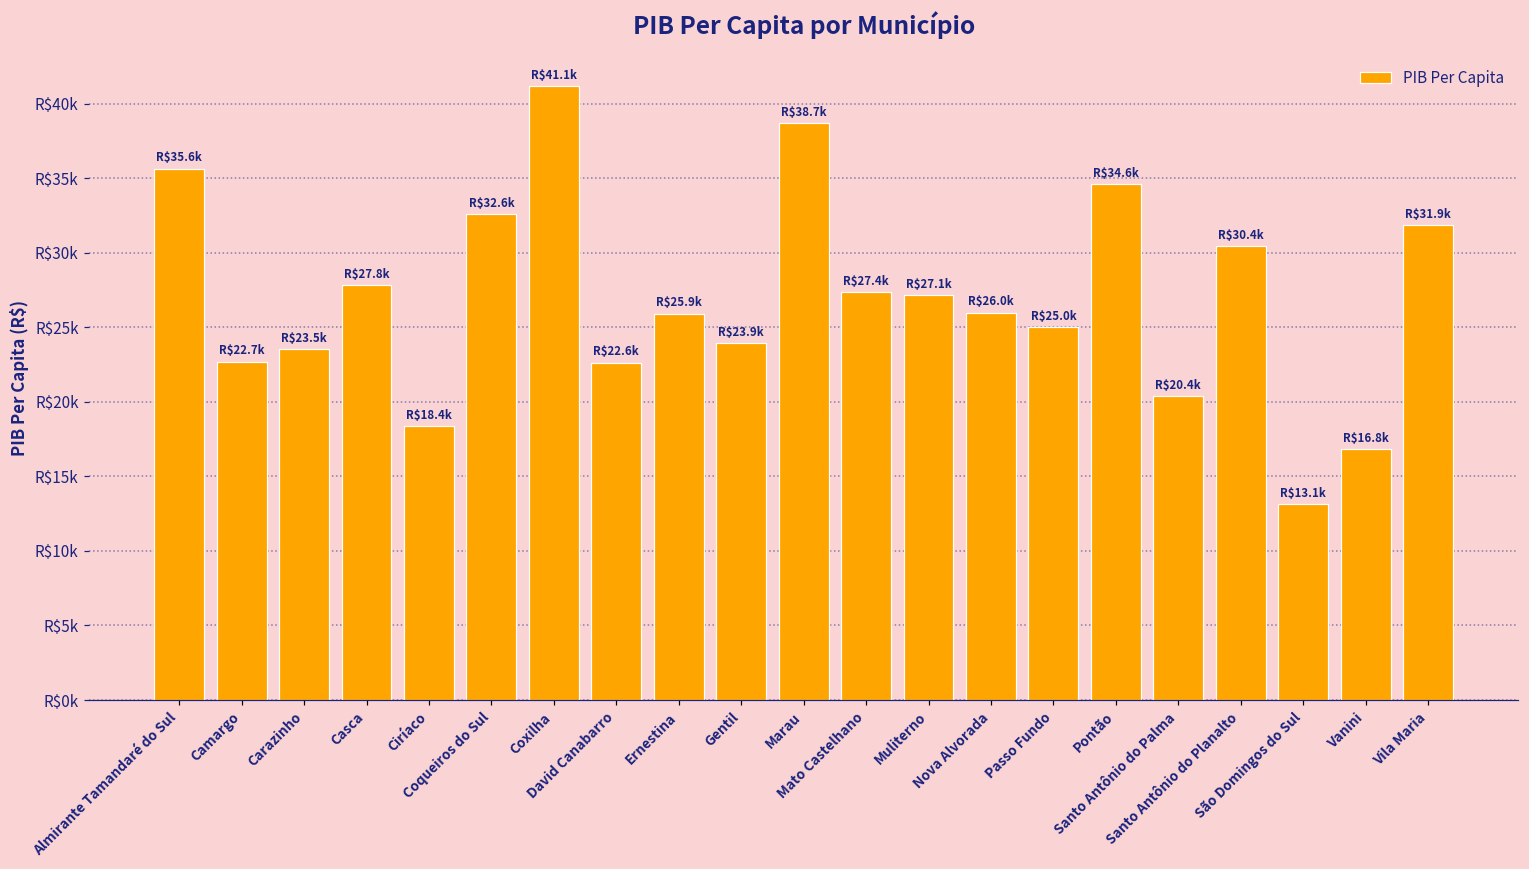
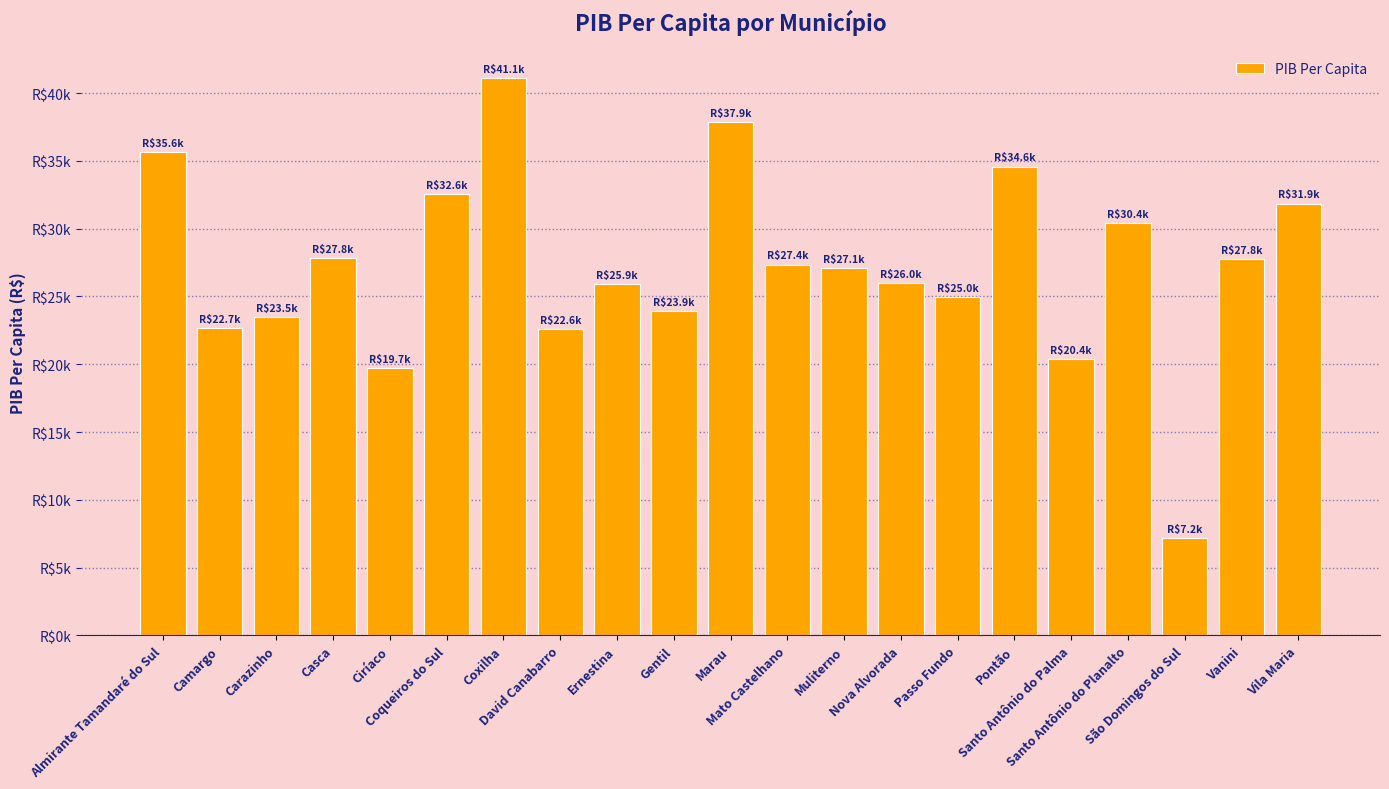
  {
    "Almirante Tamandaré do Sul": "$35.6k",
    "Camargo": "$22.7k",
    "Carazinho": "$23.5k",
    "Casca": "$27.8k",
-   "Ciríaco": "$18.4k",
+   "Ciríaco": "$19.7k",
    "Coqueiros do Sul": "$32.6k",
    "Coxilha": "$41.1k",
    "David Canabarro": "$22.6k",
    "Ernestina": "$25.9k",
    "Gentil": "$23.9k",
-   "Marau": "$38.7k",
+   "Marau": "$37.9k",
    "Mato Castelhano": "$27.4k",
    "Muliterno": "$27.1k",
    "Nova Alvorada": "$26.0k",
    "Passo Fundo": "$25.0k",
    "Pontão": "$34.6k",
    "Santo Antônio do Palma": "$20.4k",
    "Santo Antônio do Planalto": "$30.4k",
-   "São Domingos do Sul": "$13.1k",
-   "Vanini": "$16.8k",
+   "São Domingos do Sul": "$7.2k",
+   "Vanini": "$27.8k",
    "Vila Maria": "$31.9k"
  }
